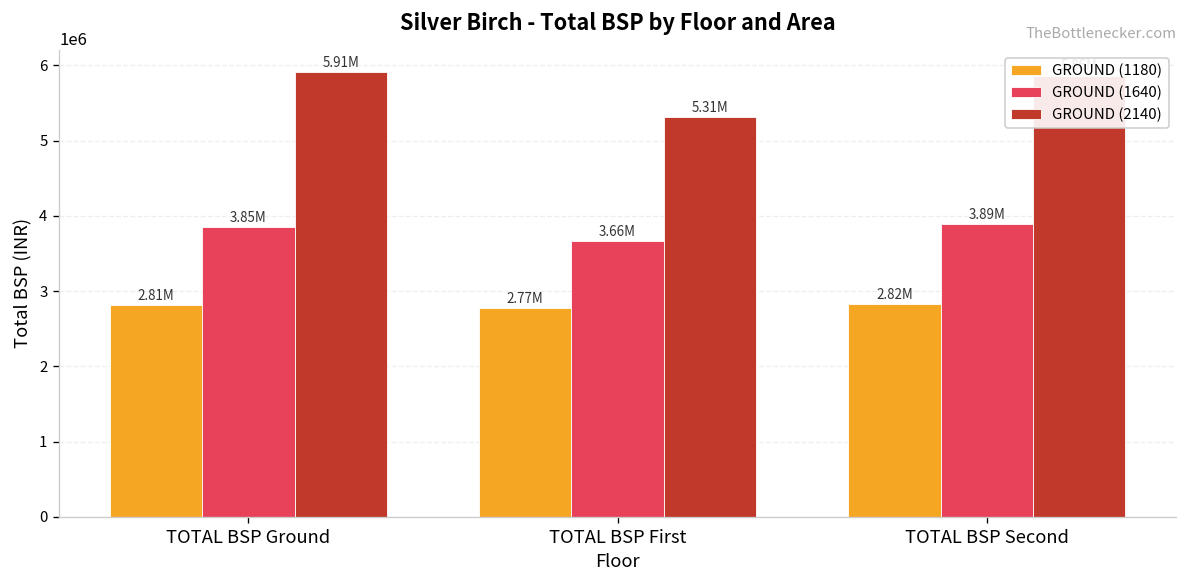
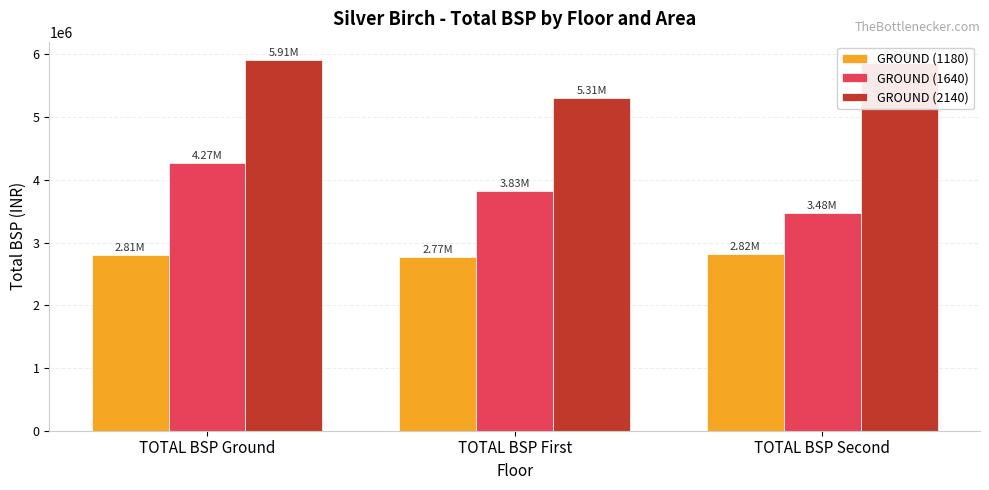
  {
    "GROUND (1180)": {
      "TOTAL BSP Ground": "2.81M",
      "TOTAL BSP First": "2.77M",
      "TOTAL BSP Second": "2.82M"
    },
    "GROUND (1640)": {
-     "TOTAL BSP Ground": "3.85M",
-     "TOTAL BSP First": "3.66M",
-     "TOTAL BSP Second": "3.89M"
+     "TOTAL BSP Ground": "4.27M",
+     "TOTAL BSP First": "3.83M",
+     "TOTAL BSP Second": "3.48M"
    },
    "GROUND (2140)": {
      "TOTAL BSP Ground": "5.91M",
      "TOTAL BSP First": "5.31M"
    }
  }
